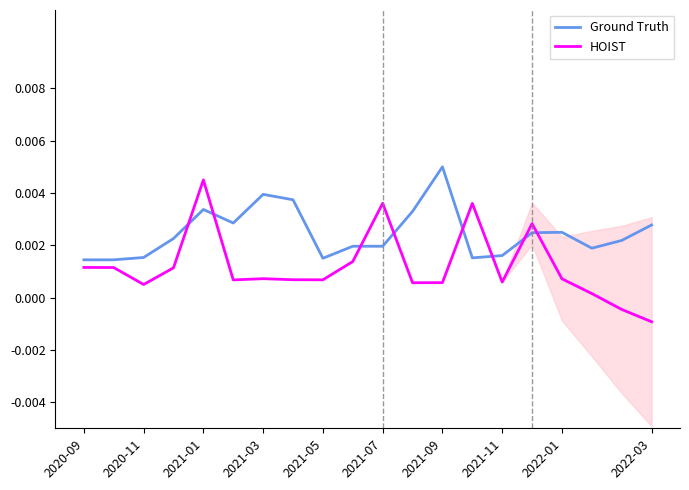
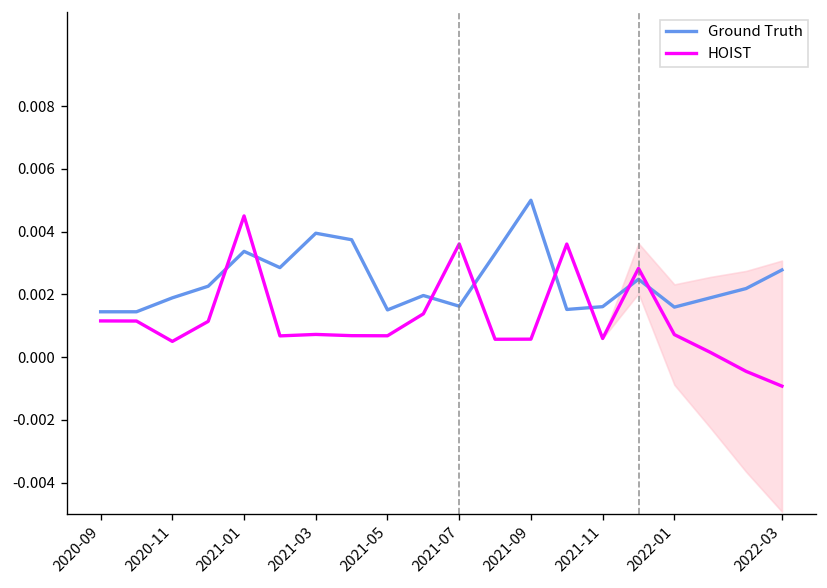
  {
    "Ground Truth": {
      "2020-09": 0.0014,
-     "2020-11": 0.0015,
+     "2020-11": 0.0019,
      "2021-01": 0.0034,
      "2021-03": 0.0039,
      "2021-05": 0.0015,
-     "2021-07": 0.0020,
+     "2021-07": 0.0016,
      "2021-09": 0.0050,
      "2021-11": 0.0016,
-     "2022-01": 0.0025,
+     "2022-01": 0.0016,
      "2022-03": 0.0028
    },
    "HOIST": {
      "2020-09": 0.0012,
      "2020-11": 0.0005,
      "2021-01": 0.0045,
      "2021-03": 0.0007,
      "2021-05": 0.0007,
      "2021-07": 0.0036,
      "2021-09": 0.0006,
      "2022-01": 0.0007,
      "2022-03": -0.0009
    }
  }
